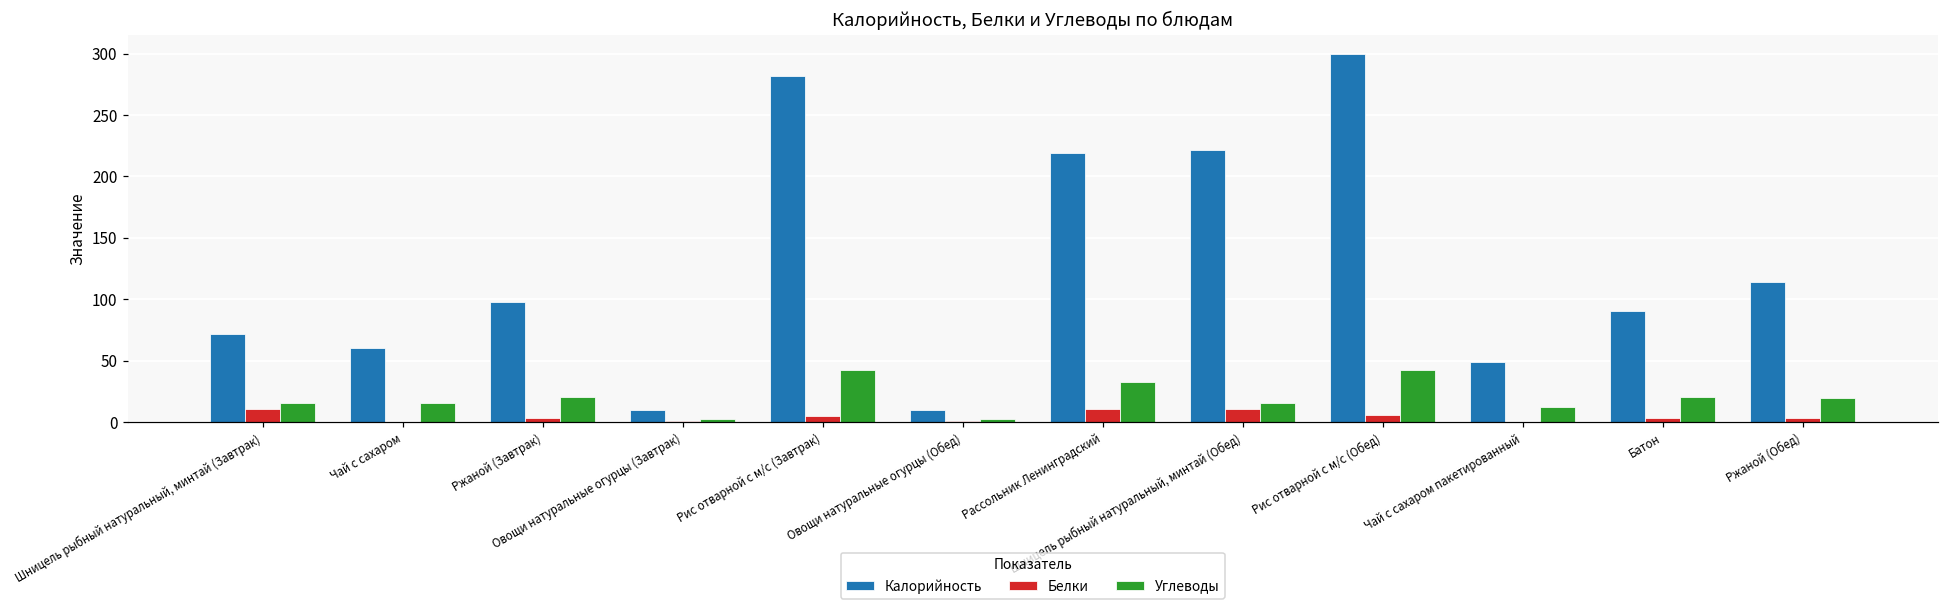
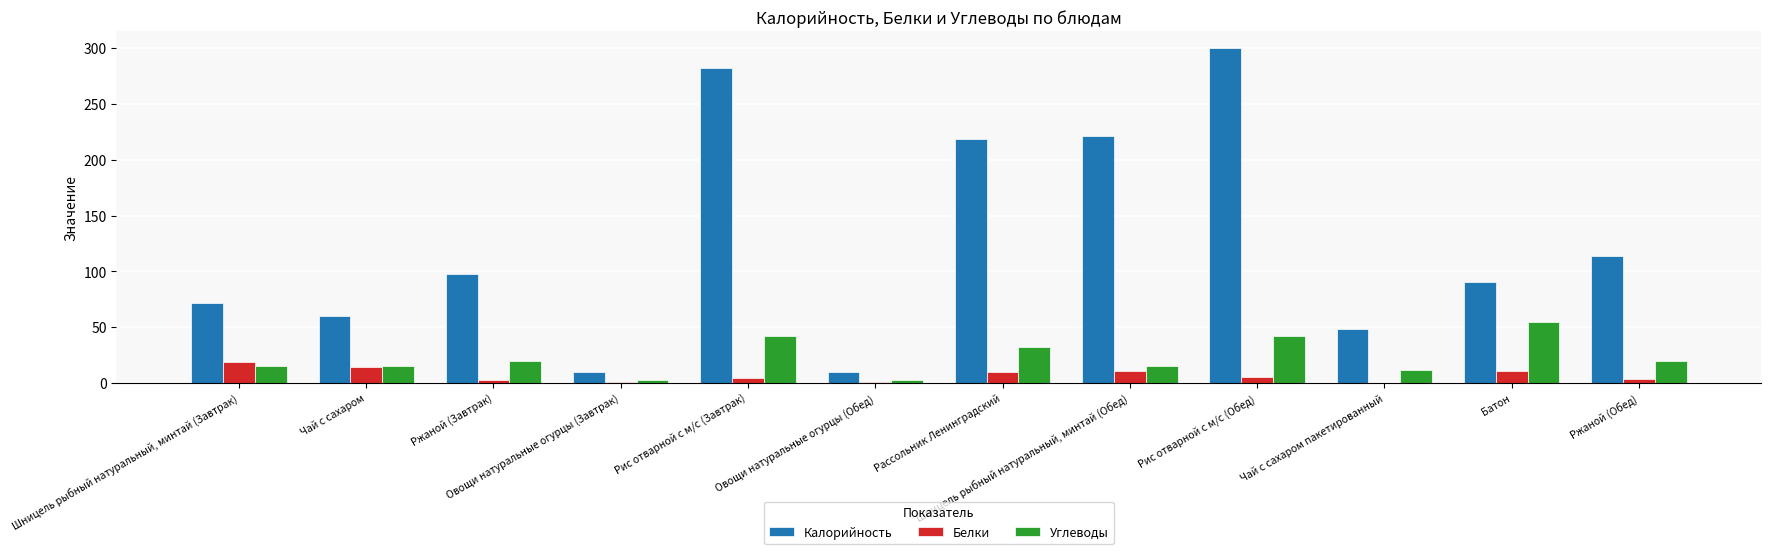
  {
    "Калорийность": {
      "Шницель рыбный натуральный, минтай (Завтрак)": 72,
      "Чай с сахаром": 60,
      "Ржаной (Завтрак)": 98,
      "Овощи натуральные огурцы (Завтрак)": 10,
      "Рис отварной с м/с (Завтрак)": 282,
      "Овощи натуральные огурцы (Обед)": 10,
      "Рассольник Ленинградский": 219,
      "Шницель рыбный натуральный, минтай (Обед)": 221,
      "Рис отварной с м/с (Обед)": 300,
      "Чай с сахаром пакетированный": 49,
      "Батон": 90,
      "Ржаной (Обед)": 114
    },
    "Белки": {
-     "Шницель рыбный натуральный, минтай (Завтрак)": 11,
-     "Чай с сахаром": 0,
+     "Шницель рыбный натуральный, минтай (Завтрак)": 19,
+     "Чай с сахаром": 14,
      "Ржаной (Завтрак)": 3,
      "Рис отварной с м/с (Завтрак)": 5,
      "Рассольник Ленинградский": 10,
      "Шницель рыбный натуральный, минтай (Обед)": 11,
      "Рис отварной с м/с (Обед)": 5,
-     "Батон": 3,
+     "Батон": 11,
      "Ржаной (Обед)": 3
    },
    "Углеводы": {
      "Шницель рыбный натуральный, минтай (Завтрак)": 15,
      "Чай с сахаром": 15,
      "Ржаной (Завтрак)": 20,
      "Овощи натуральные огурцы (Завтрак)": 3,
      "Рис отварной с м/с (Завтрак)": 42,
      "Овощи натуральные огурцы (Обед)": 3,
      "Рассольник Ленинградский": 33,
      "Шницель рыбный натуральный, минтай (Обед)": 15,
      "Рис отварной с м/с (Обед)": 42,
      "Чай с сахаром пакетированный": 12,
-     "Батон": 20,
+     "Батон": 55,
      "Ржаной (Обед)": 19
    }
  }
